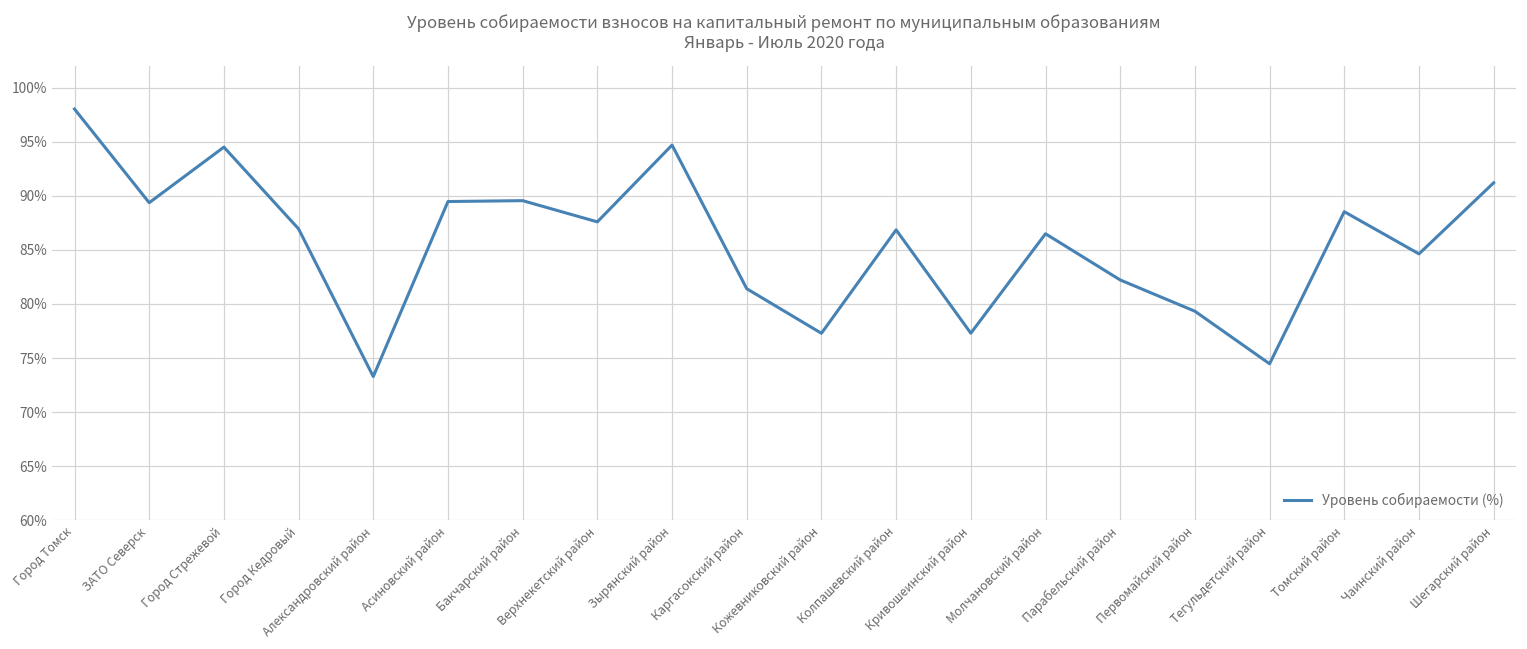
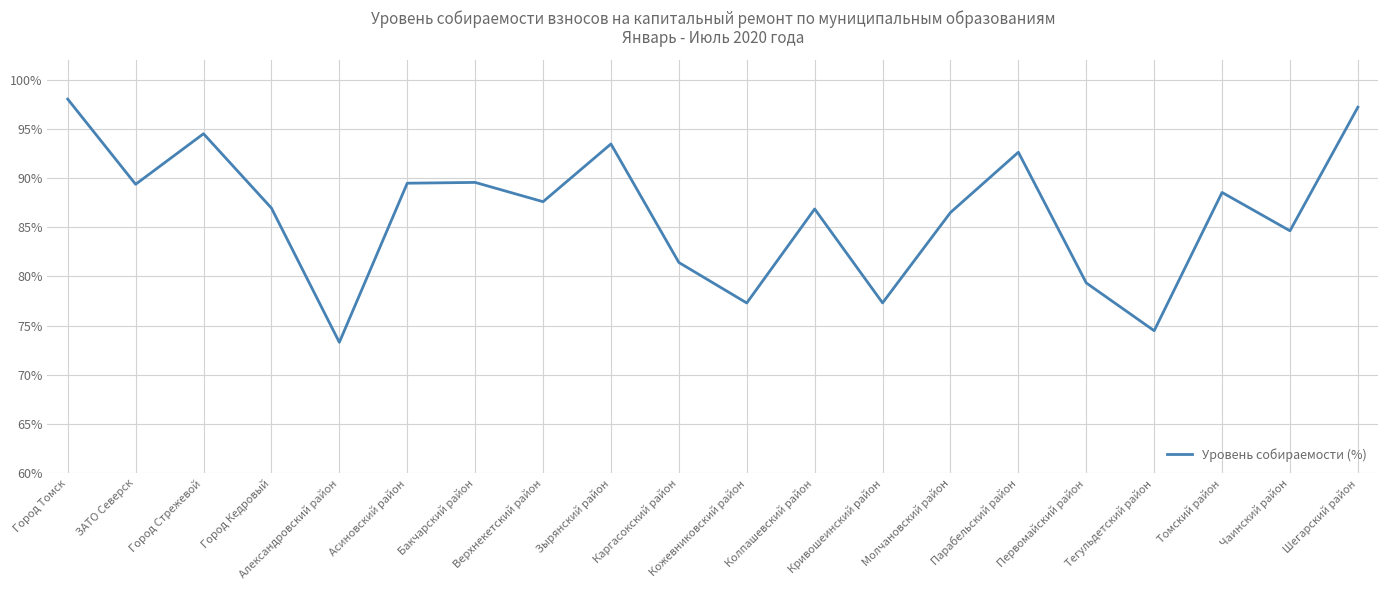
  {
    "Город Томск": "98%",
    "ЗАТО Северск": "89%",
    "Город Стрежевой": "95%",
    "Город Кедровый": "87%",
    "Александровский район": "73%",
    "Асиновский район": "89%",
    "Бакчарский район": "90%",
    "Верхнекетский район": "88%",
-   "Зырянский район": "95%",
+   "Зырянский район": "93%",
    "Каргасокский район": "81%",
    "Кожевниковский район": "77%",
    "Колпашевский район": "87%",
    "Кривошеинский район": "77%",
    "Молчановский район": "86%",
-   "Парабельский район": "82%",
+   "Парабельский район": "93%",
    "Первомайский район": "79%",
    "Тегульдетский район": "74%",
    "Томский район": "89%",
    "Чаинский район": "85%",
-   "Шегарский район": "91%"
+   "Шегарский район": "97%"
  }
